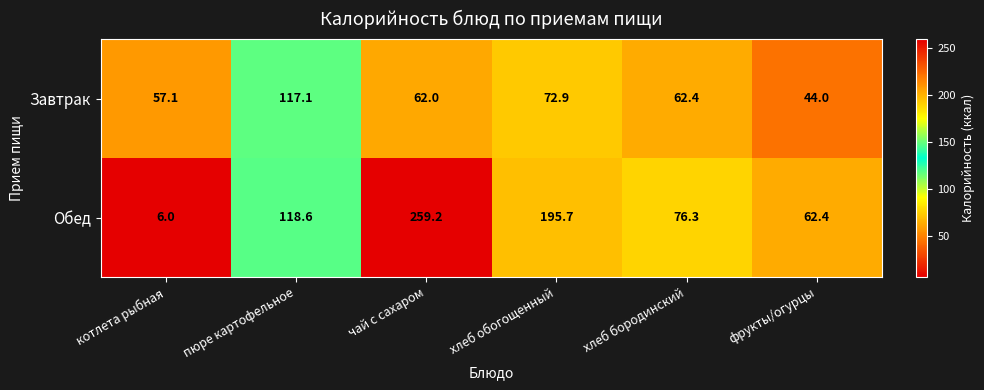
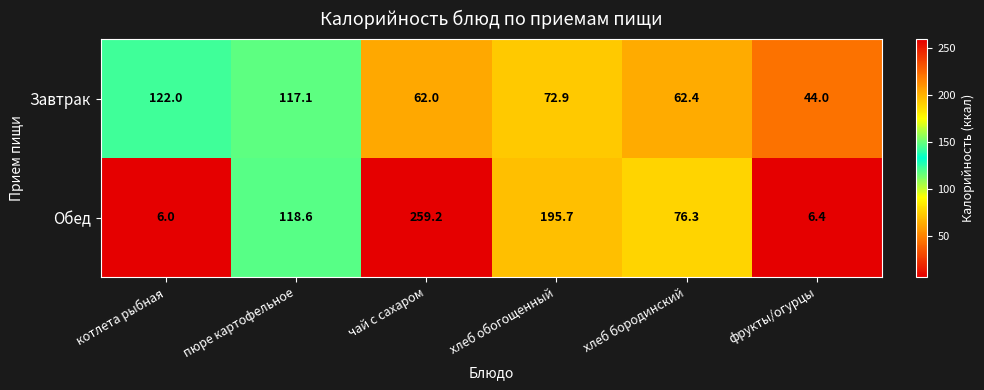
  {
    "Завтрак": {
-     "котлета рыбная": 57.1,
+     "котлета рыбная": 122.0,
      "пюре картофельное": 117.1,
      "чай с сахаром": 62.0,
      "хлеб обогощенный": 72.9,
      "хлеб бородинский": 62.4,
      "фрукты/огурцы": 44.0
    },
    "Обед": {
      "котлета рыбная": 6.0,
      "пюре картофельное": 118.6,
      "чай с сахаром": 259.2,
      "хлеб обогощенный": 195.7,
      "хлеб бородинский": 76.3,
-     "фрукты/огурцы": 62.4
+     "фрукты/огурцы": 6.4
    }
  }
